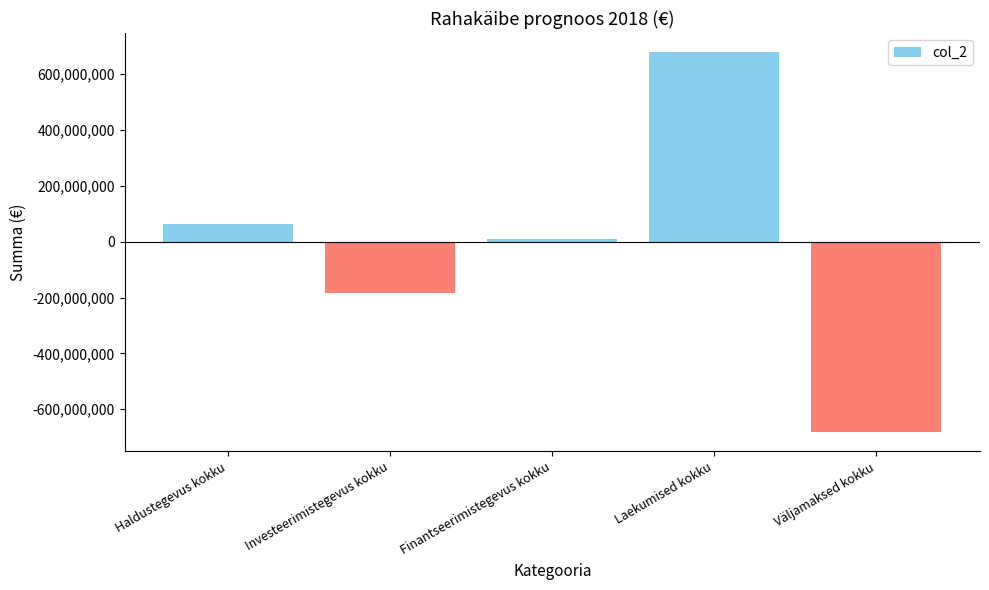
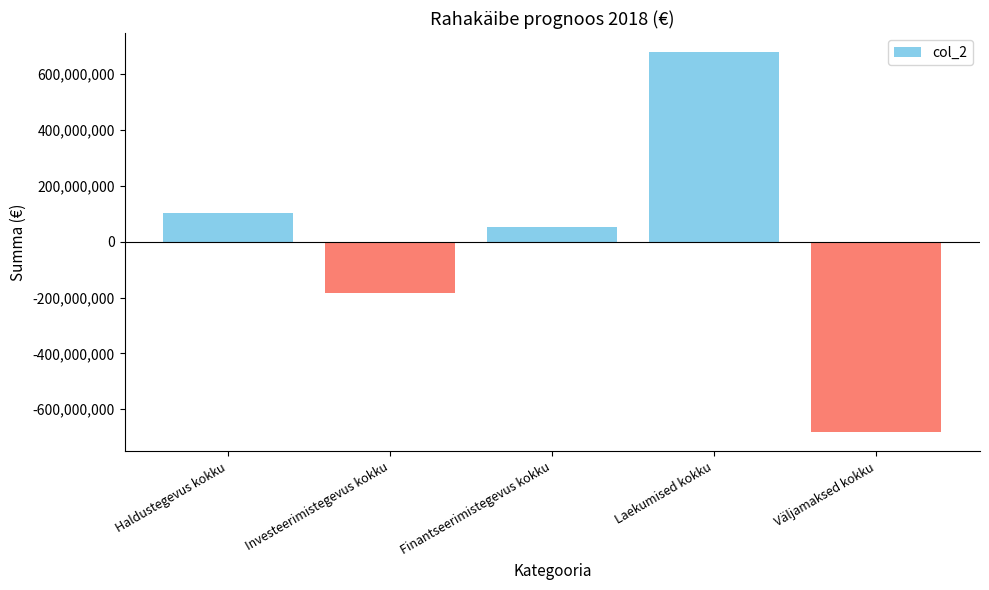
  {
-   "Haldustegevus kokku": "60,000,000",
+   "Haldustegevus kokku": "100,000,000",
    "Investeerimistegevus kokku": "-180,000,000",
-   "Finantseerimistegevus kokku": "10,000,000",
+   "Finantseerimistegevus kokku": "50,000,000",
    "Laekumised kokku": "680,000,000",
    "Väljamaksed kokku": "-680,000,000"
  }
